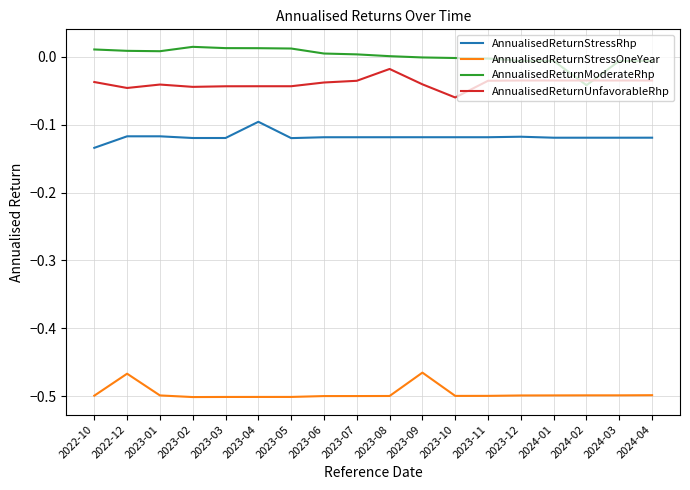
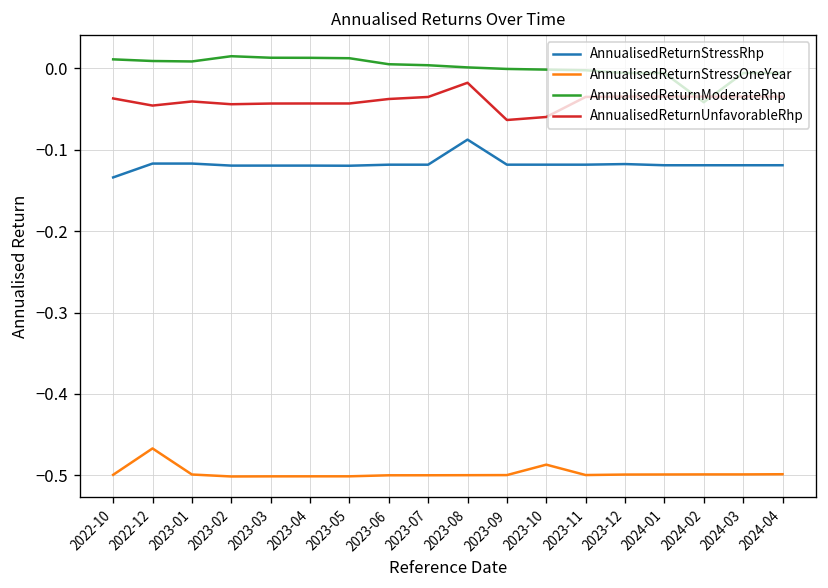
  {
    "AnnualisedReturnStressRhp": {
      "2022-10": -0.13,
      "2022-12": -0.12,
      "2023-01": -0.12,
      "2023-02": -0.12,
      "2023-03": -0.12,
-     "2023-04": -0.10,
+     "2023-04": -0.12,
      "2023-05": -0.12,
      "2023-06": -0.12,
      "2023-07": -0.12,
-     "2023-08": -0.12,
+     "2023-08": -0.09,
      "2023-09": -0.12,
      "2023-10": -0.12,
      "2023-11": -0.12,
      "2023-12": -0.12,
      "2024-01": -0.12,
      "2024-02": -0.12,
      "2024-03": -0.12,
      "2024-04": -0.12
    },
    "AnnualisedReturnStressOneYear": {
      "2022-10": -0.50,
      "2022-12": -0.47,
      "2023-01": -0.50,
      "2023-02": -0.50,
      "2023-03": -0.50,
      "2023-04": -0.50,
      "2023-05": -0.50,
      "2023-06": -0.50,
      "2023-07": -0.50,
      "2023-08": -0.50,
-     "2023-09": -0.47,
-     "2023-10": -0.50,
+     "2023-09": -0.50,
+     "2023-10": -0.49,
      "2023-11": -0.50,
      "2023-12": -0.50,
      "2024-01": -0.50,
      "2024-02": -0.50,
      "2024-03": -0.50,
      "2024-04": -0.50
    },
    "AnnualisedReturnModerateRhp": {
      "2022-10": 0.01,
      "2022-12": 0.01,
      "2023-01": 0.01,
      "2023-02": 0.01,
      "2023-03": 0.01,
      "2023-04": 0.01,
      "2023-05": 0.01,
      "2023-06": 0.01,
      "2023-07": 0.00,
      "2023-08": 0.00,
      "2023-09": 0.00,
      "2023-10": 0.00
    },
    "AnnualisedReturnUnfavorableRhp": {
      "2022-10": -0.04,
      "2022-12": -0.05,
      "2023-01": -0.04,
      "2023-02": -0.04,
      "2023-03": -0.04,
      "2023-04": -0.04,
      "2023-05": -0.04,
      "2023-06": -0.04,
      "2023-07": -0.04,
      "2023-08": -0.02,
-     "2023-09": -0.04,
+     "2023-09": -0.06,
      "2023-10": -0.06
    }
  }
